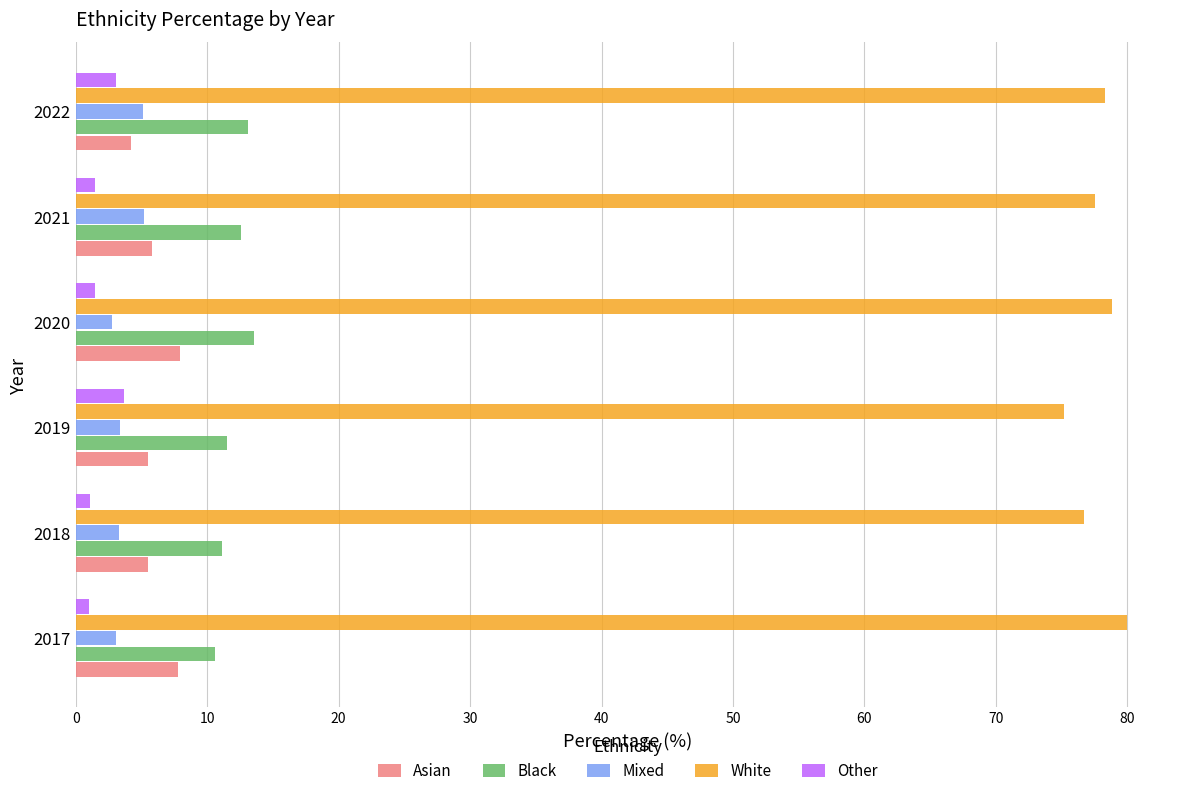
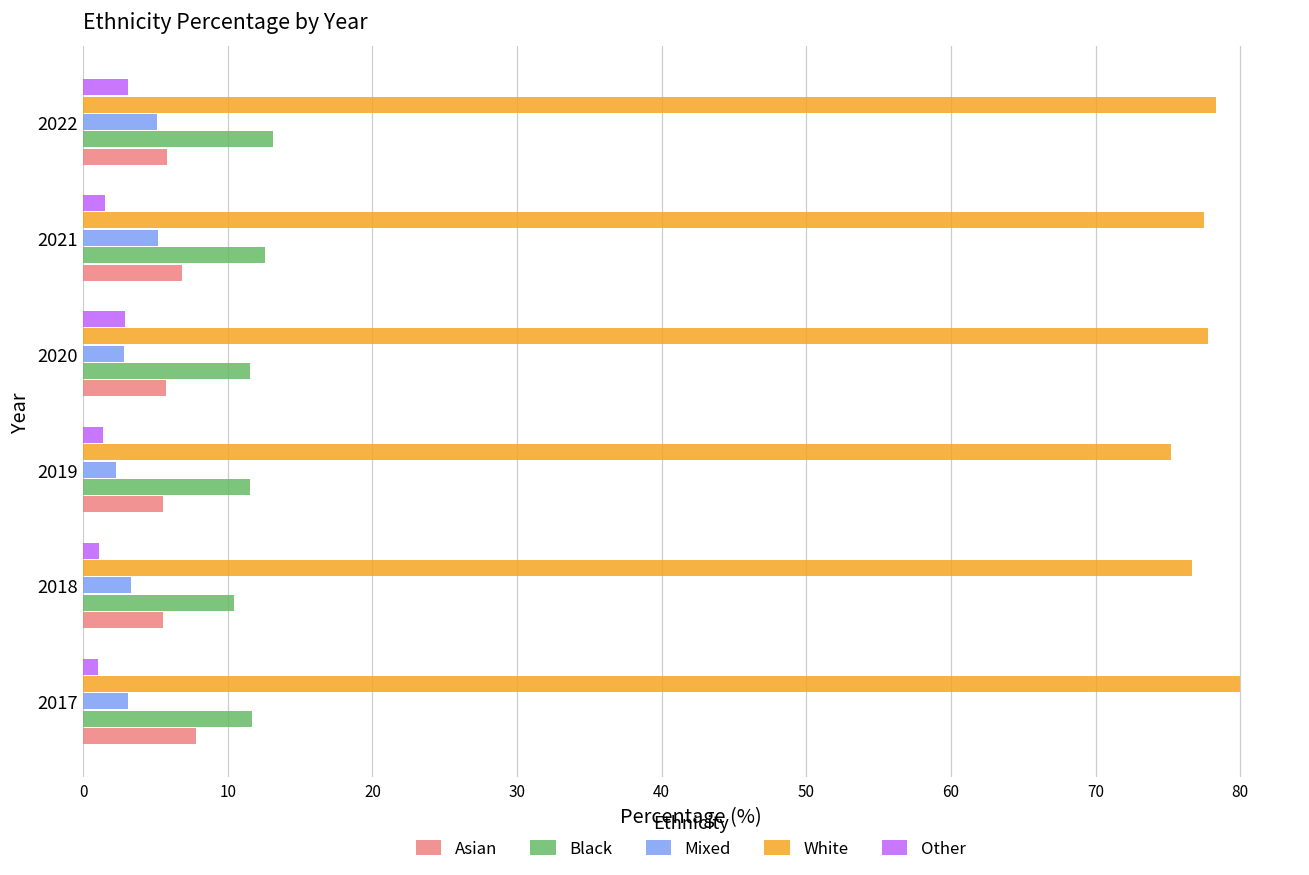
  {
    "Asian": {
-     "2022": 4.2,
-     "2021": 5.8,
-     "2020": 7.9,
+     "2022": 5.8,
+     "2021": 6.8,
+     "2020": 5.7,
      "2019": 5.5,
      "2018": 5.5,
      "2017": 7.8
    },
    "Black": {
      "2022": 13.1,
      "2021": 12.6,
-     "2020": 13.6,
+     "2020": 11.5,
      "2019": 11.5,
-     "2018": 11.1,
-     "2017": 10.6
+     "2018": 10.4,
+     "2017": 11.7
    },
    "Mixed": {
      "2022": 5.1,
      "2021": 5.2,
      "2020": 2.8,
-     "2019": 3.4,
+     "2019": 2.3,
      "2018": 3.3,
      "2017": 3.1
    },
    "White": {
      "2022": 78.3,
      "2021": 77.5,
-     "2020": 78.8,
+     "2020": 77.8,
      "2019": 75.2,
      "2018": 76.7,
      "2017": 80.0
    },
    "Other": {
      "2022": 3.1,
      "2021": 1.5,
-     "2020": 1.5,
-     "2019": 3.7,
+     "2020": 2.9,
+     "2019": 1.4,
      "2018": 1.1,
      "2017": 1.0
    }
  }
